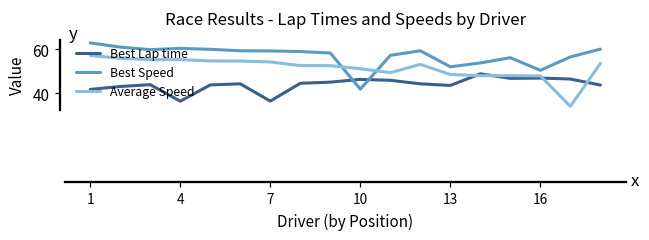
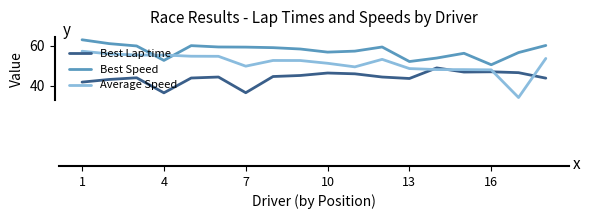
  {
    "Best Lap time": {
      "1": 42,
      "4": 36,
      "7": 36,
      "10": 46,
      "13": 44
    },
    "Best Speed": {
      "1": 63,
-     "4": 60,
+     "4": 53,
      "7": 59,
-     "10": 42,
+     "10": 57,
      "13": 52,
      "16": 50
    },
    "Average Speed": {
      "1": 57,
      "4": 55,
-     "7": 54,
+     "7": 50,
      "10": 51,
      "13": 49
    }
  }
